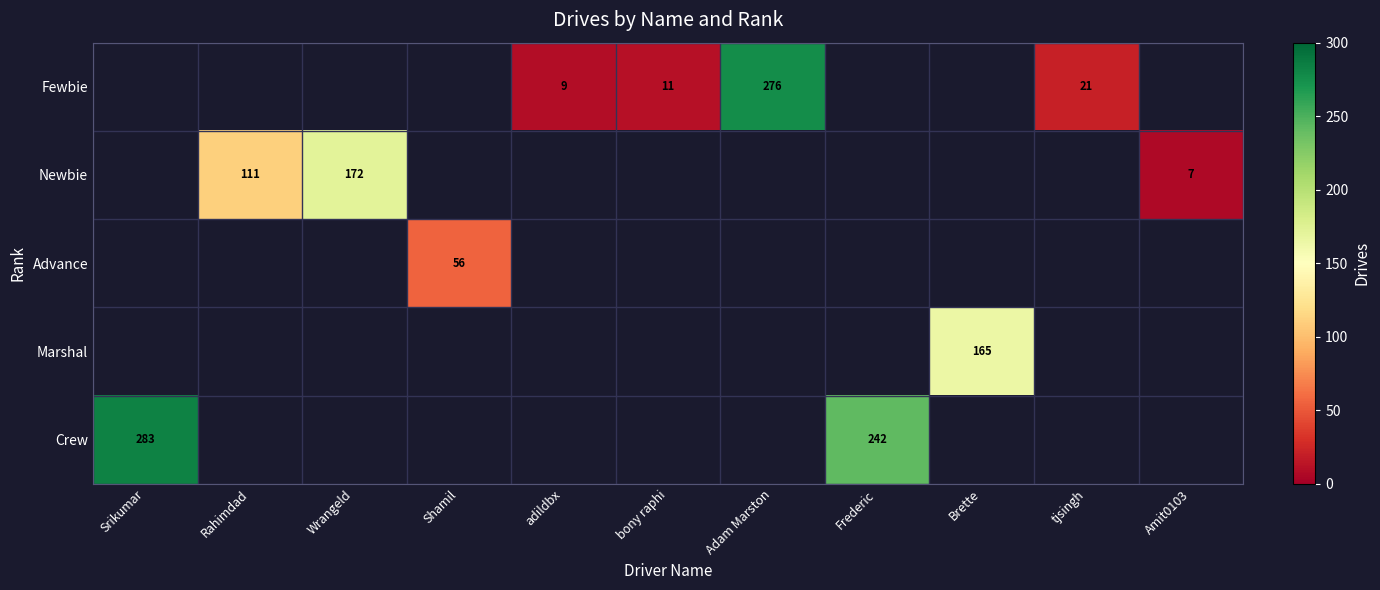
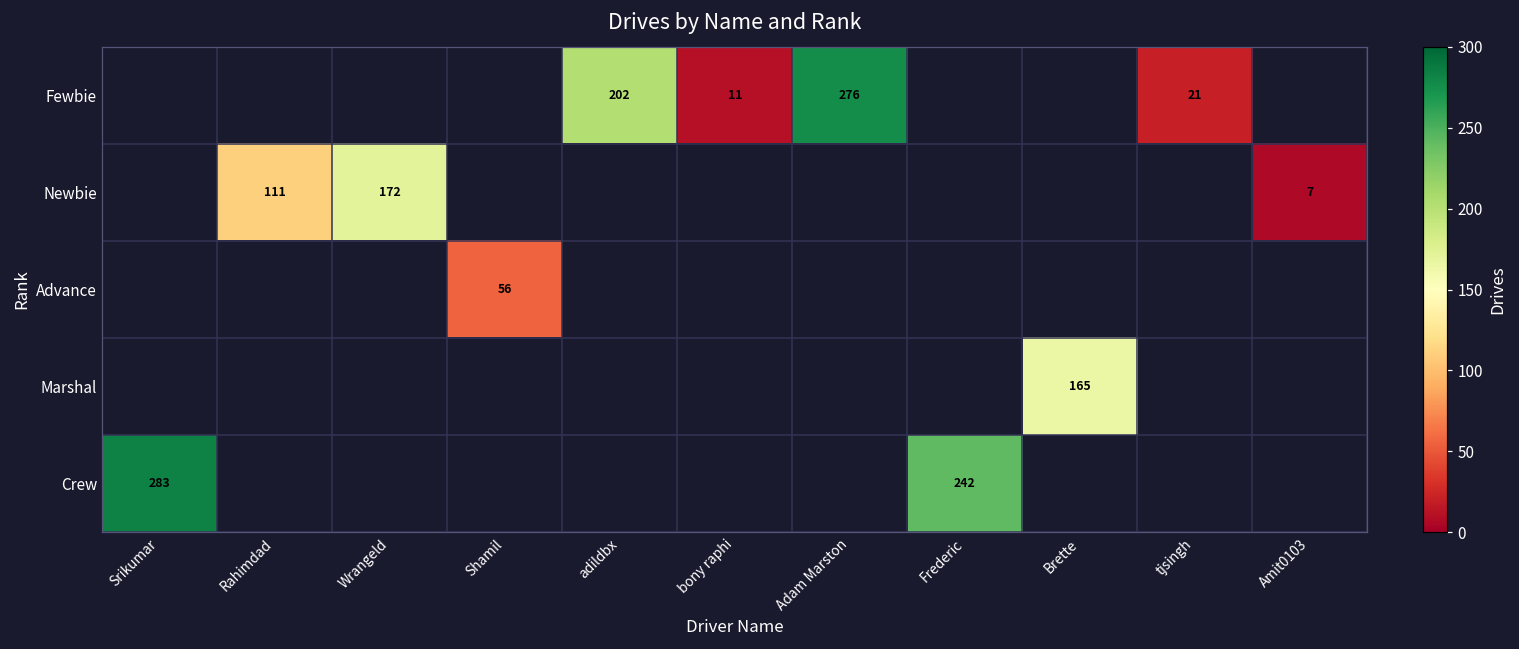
  {
    "Fewbie": {
-     "adildbx": 9,
+     "adildbx": 202,
      "bony raphi": 11,
      "Adam Marston": 276,
      "tjsingh": 21
    },
    "Newbie": {
      "Rahimdad": 111,
      "Wrangeld": 172,
      "Amit0103": 7
    },
    "Advance": {
      "Shamil": 56
    },
    "Marshal": {
      "Brette": 165
    },
    "Crew": {
      "Srikumar": 283,
      "Frederic": 242
    }
  }
